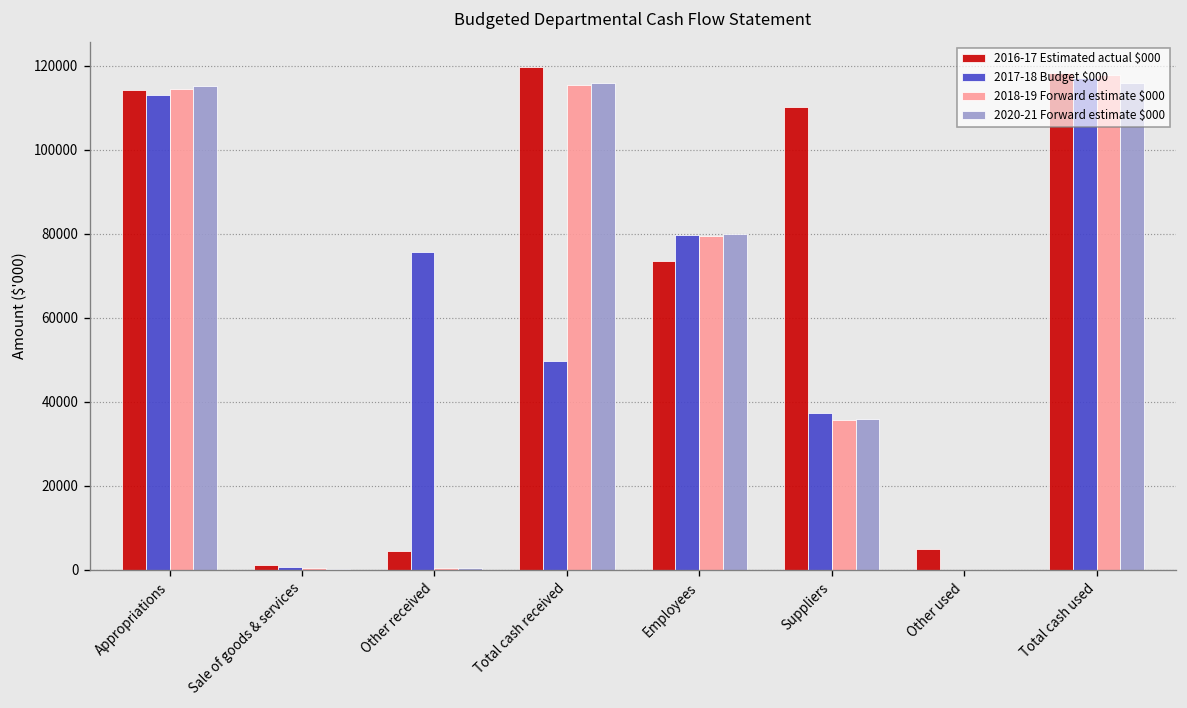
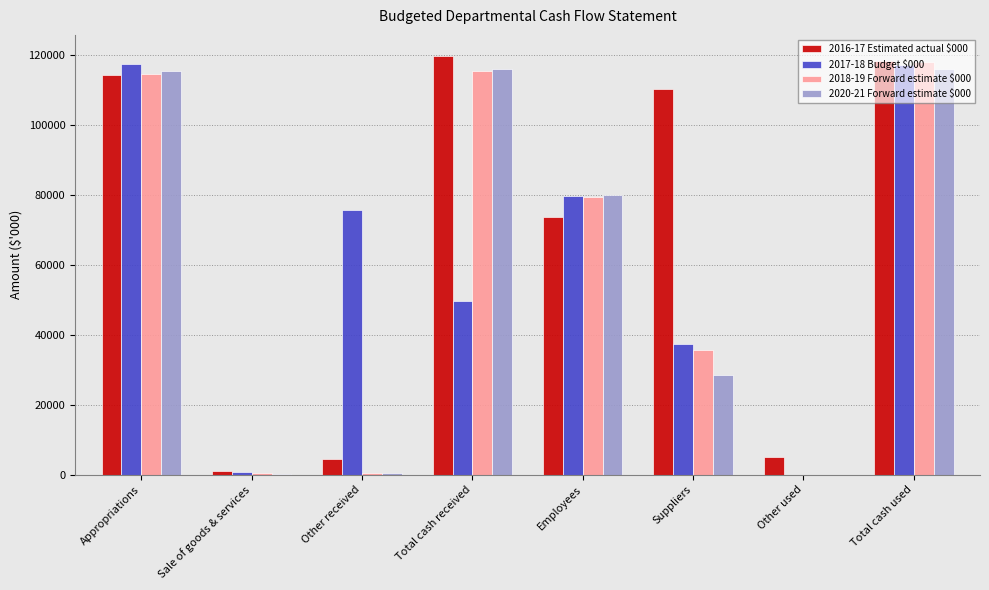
  {
    "2016-17 Estimated actual $000": {
      "Appropriations": 114000,
      "Sale of goods & services": 1000,
      "Other received": 4000,
      "Total cash received": 120000,
      "Employees": 74000,
      "Suppliers": 110000,
      "Other used": 5000
    },
    "2017-18 Budget $000": {
-     "Appropriations": 113000,
+     "Appropriations": 117000,
      "Other received": 76000,
      "Total cash received": 50000,
      "Employees": 80000,
      "Suppliers": 37000,
      "Other used": 0
    },
    "2018-19 Forward estimate $000": {
      "Appropriations": 115000,
      "Total cash received": 116000,
      "Employees": 79000,
      "Suppliers": 36000,
      "Other used": 0
    },
    "2020-21 Forward estimate $000": {
      "Appropriations": 115000,
      "Total cash received": 116000,
      "Employees": 80000,
-     "Suppliers": 36000,
+     "Suppliers": 28000,
      "Other used": 0
    }
  }
